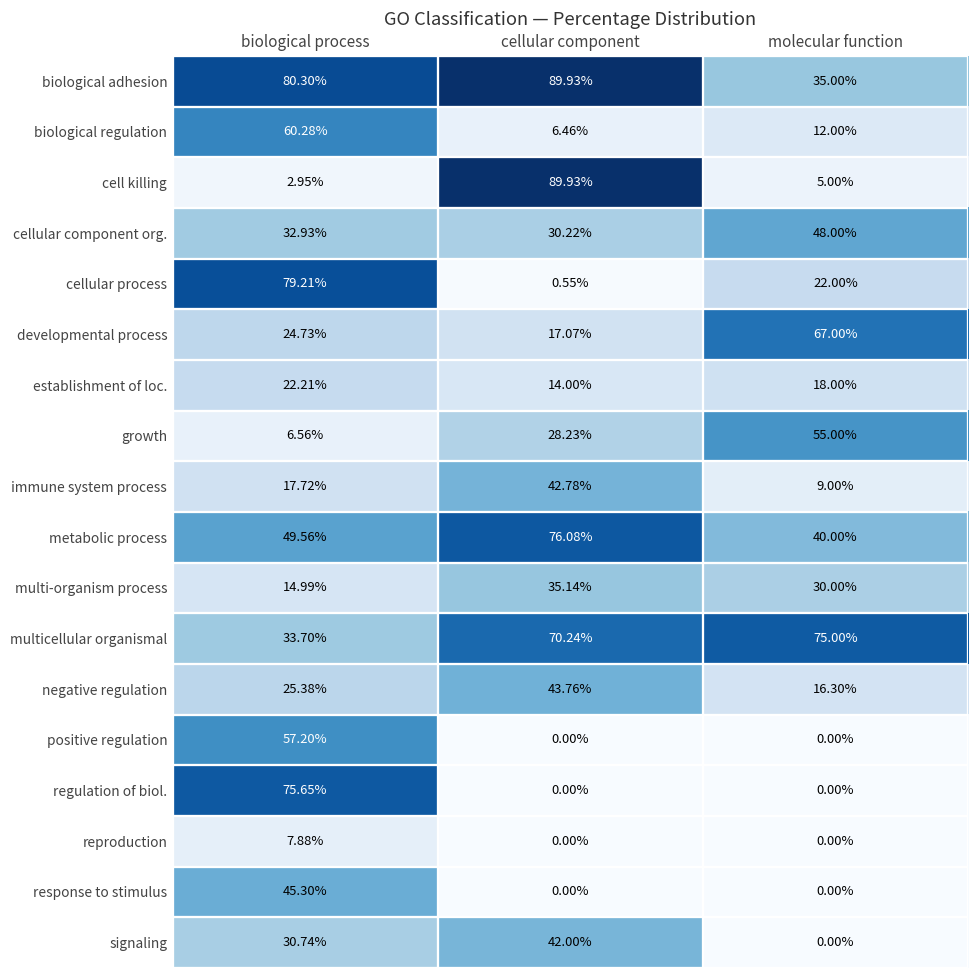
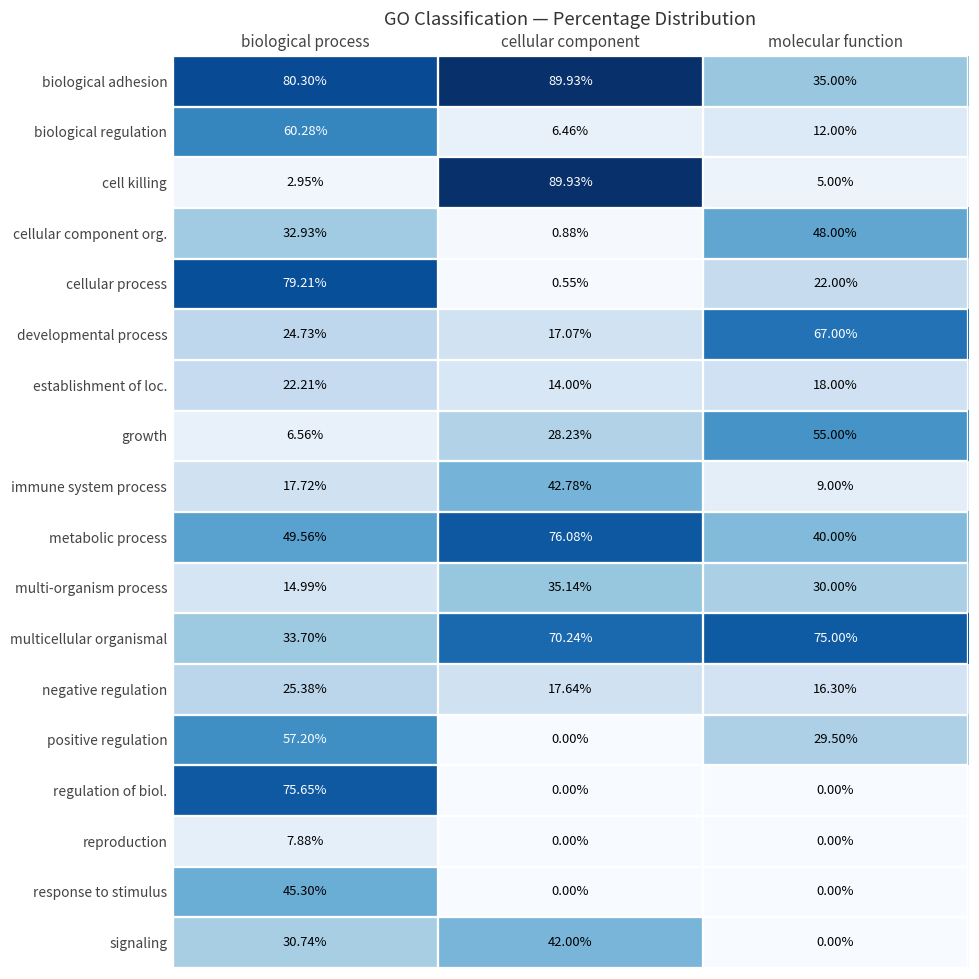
  {
    "biological adhesion": {
      "biological process": "80.30%",
      "cellular component": "89.93%",
      "molecular function": "35.00%"
    },
    "biological regulation": {
      "biological process": "60.28%",
      "cellular component": "6.46%",
      "molecular function": "12.00%"
    },
    "cell killing": {
      "biological process": "2.95%",
      "cellular component": "89.93%",
      "molecular function": "5.00%"
    },
    "cellular component org.": {
      "biological process": "32.93%",
-     "cellular component": "30.22%",
+     "cellular component": "0.88%",
      "molecular function": "48.00%"
    },
    "cellular process": {
      "biological process": "79.21%",
      "cellular component": "0.55%",
      "molecular function": "22.00%"
    },
    "developmental process": {
      "biological process": "24.73%",
      "cellular component": "17.07%",
      "molecular function": "67.00%"
    },
    "establishment of loc.": {
      "biological process": "22.21%",
      "cellular component": "14.00%",
      "molecular function": "18.00%"
    },
    "growth": {
      "biological process": "6.56%",
      "cellular component": "28.23%",
      "molecular function": "55.00%"
    },
    "immune system process": {
      "biological process": "17.72%",
      "cellular component": "42.78%",
      "molecular function": "9.00%"
    },
    "metabolic process": {
      "biological process": "49.56%",
      "cellular component": "76.08%",
      "molecular function": "40.00%"
    },
    "multi-organism process": {
      "biological process": "14.99%",
      "cellular component": "35.14%",
      "molecular function": "30.00%"
    },
    "multicellular organismal": {
      "biological process": "33.70%",
      "cellular component": "70.24%",
      "molecular function": "75.00%"
    },
    "negative regulation": {
      "biological process": "25.38%",
-     "cellular component": "43.76%",
+     "cellular component": "17.64%",
      "molecular function": "16.30%"
    },
    "positive regulation": {
      "biological process": "57.20%",
      "cellular component": "0.00%",
-     "molecular function": "0.00%"
+     "molecular function": "29.50%"
    },
    "regulation of biol.": {
      "biological process": "75.65%",
      "cellular component": "0.00%",
      "molecular function": "0.00%"
    },
    "reproduction": {
      "biological process": "7.88%",
      "cellular component": "0.00%",
      "molecular function": "0.00%"
    },
    "response to stimulus": {
      "biological process": "45.30%",
      "cellular component": "0.00%",
      "molecular function": "0.00%"
    },
    "signaling": {
      "biological process": "30.74%",
      "cellular component": "42.00%",
      "molecular function": "0.00%"
    }
  }
